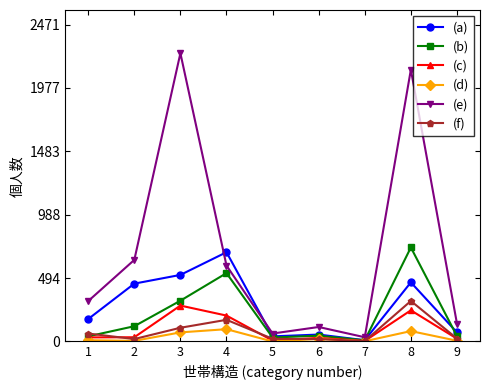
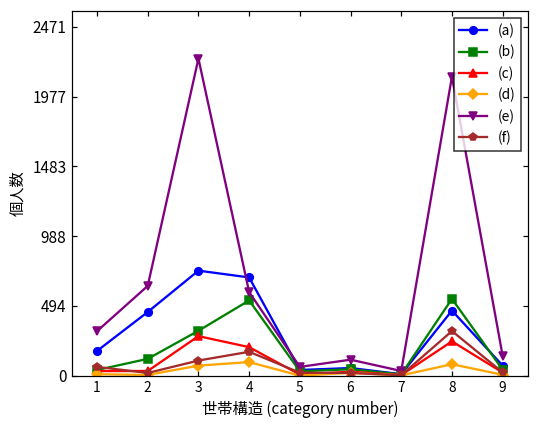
  {
    "(a)": {
      "1": 180,
      "2": 450,
-     "3": 520,
+     "3": 740,
      "4": 700,
      "8": 460,
      "9": 70
    },
    "(b)": {
      "2": 120,
      "3": 320,
      "4": 530,
-     "8": 730
+     "8": 540
    },
    "(c)": {
      "3": 280,
      "4": 200,
      "8": 240
    },
    "(d)": {
      "1": 10,
      "3": 70,
      "4": 100,
      "8": 80
    },
    "(e)": {
      "1": 320,
      "2": 640,
      "3": 2250,
      "4": 590,
      "5": 60,
      "6": 110,
      "7": 30,
      "8": 2120,
      "9": 140
    },
    "(f)": {
      "1": 60,
      "3": 110,
      "4": 170,
      "8": 320
    }
  }
